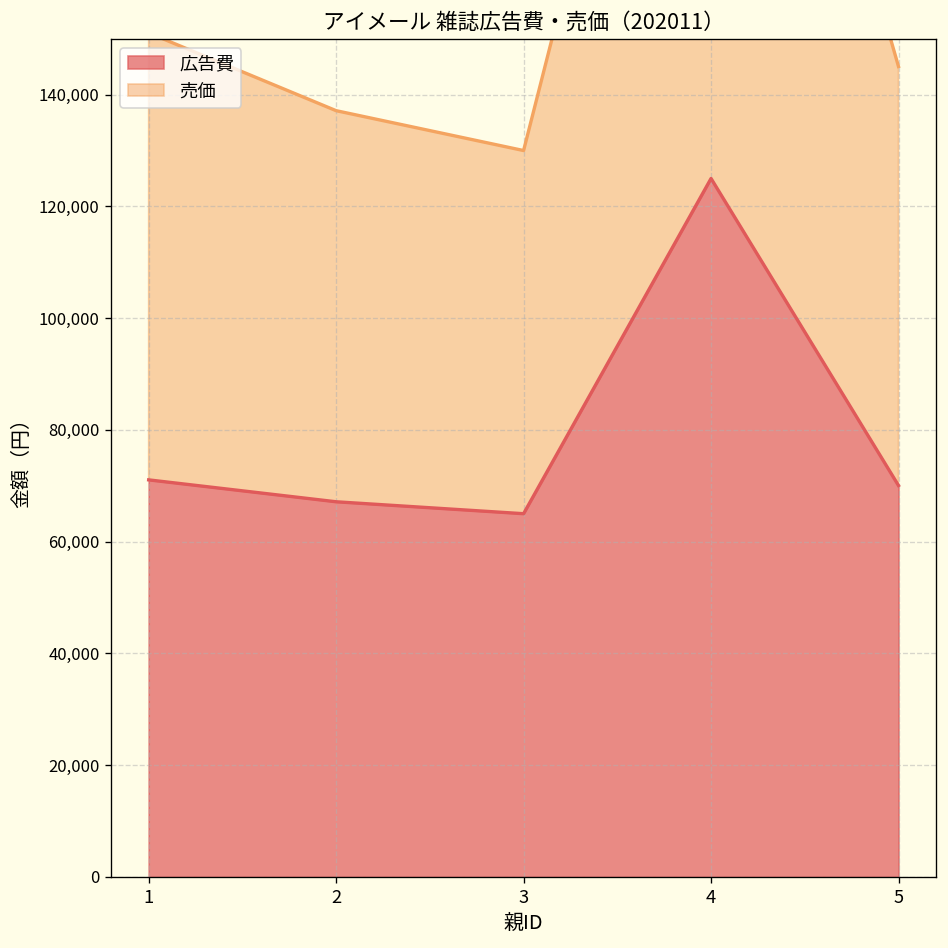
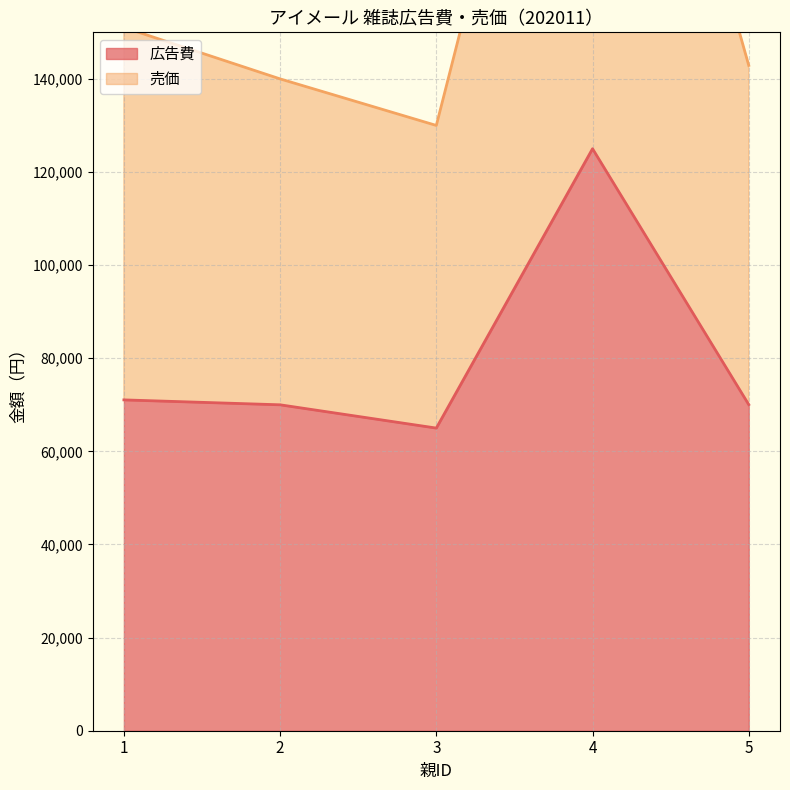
  {
    "広告費": {
      "1": "71,000",
-     "2": "67,000",
+     "2": "70,000",
      "3": "65,000",
      "4": "125,000",
      "5": "70,000"
    },
    "売価": {
      "2": "70,000",
      "3": "65,000",
-     "5": "75,000"
+     "5": "73,000"
    }
  }
